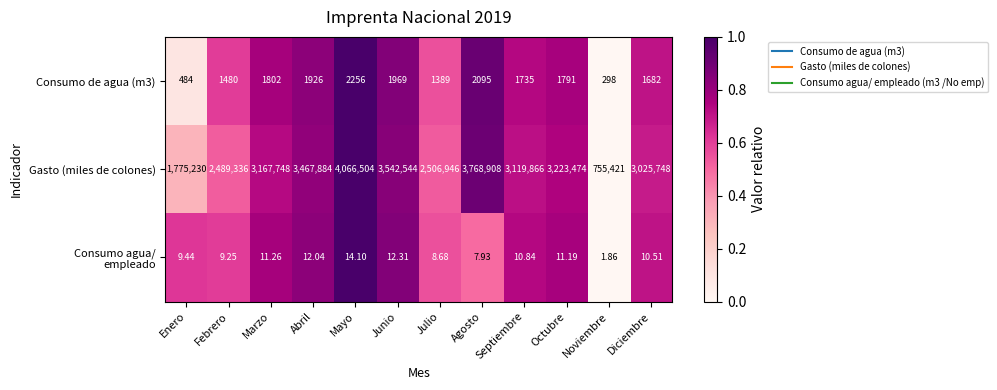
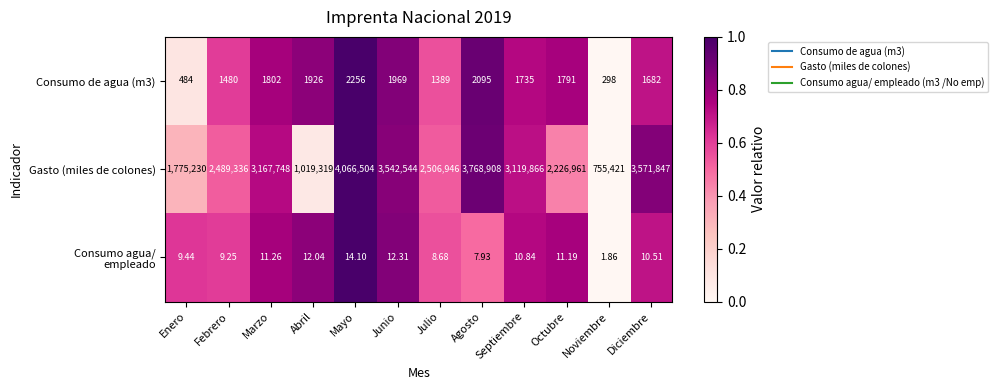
  {
    "Consumo de agua (m3)": {
      "Enero": "484",
      "Febrero": "1480",
      "Marzo": "1802",
      "Abril": "1926",
      "Mayo": "2256",
      "Junio": "1969",
      "Julio": "1389",
      "Agosto": "2095",
      "Septiembre": "1735",
      "Octubre": "1791",
      "Noviembre": "298",
      "Diciembre": "1682"
    },
    "Gasto (miles de colones)": {
      "Enero": "1,775,230",
      "Febrero": "2,489,336",
      "Marzo": "3,167,748",
-     "Abril": "3,467,884",
+     "Abril": "1,019,319",
      "Mayo": "4,066,504",
      "Junio": "3,542,544",
      "Julio": "2,506,946",
      "Agosto": "3,768,908",
      "Septiembre": "3,119,866",
-     "Octubre": "3,223,474",
+     "Octubre": "2,226,961",
      "Noviembre": "755,421",
-     "Diciembre": "3,025,748"
+     "Diciembre": "3,571,847"
    },
    "Consumo agua/ empleado": {
      "Enero": "9.44",
      "Febrero": "9.25",
      "Marzo": "11.26",
      "Abril": "12.04",
      "Mayo": "14.10",
      "Junio": "12.31",
      "Julio": "8.68",
      "Agosto": "7.93",
      "Septiembre": "10.84",
      "Octubre": "11.19",
      "Noviembre": "1.86",
      "Diciembre": "10.51"
    }
  }
